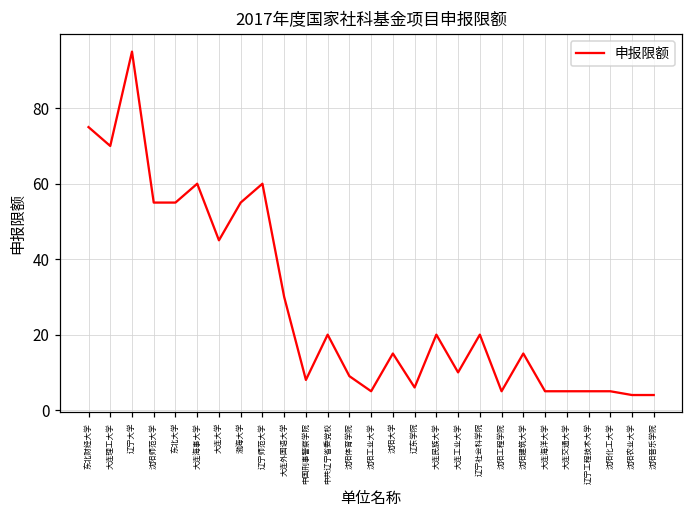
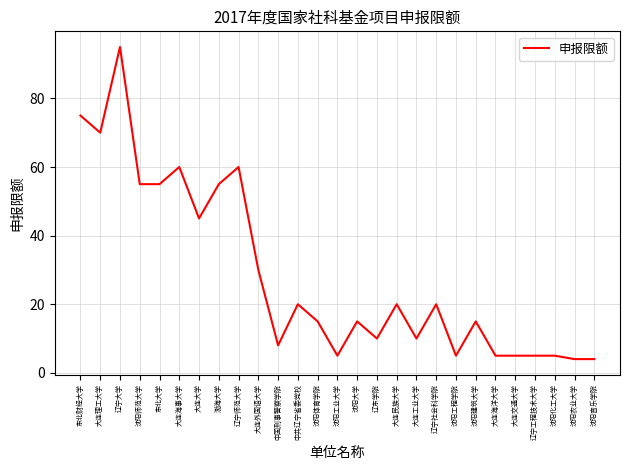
  {
    "东北财经大学": 75,
    "大连理工大学": 70,
    "辽宁大学": 95,
    "沈阳师范大学": 55,
    "东北大学": 55,
    "大连海事大学": 60,
    "大连大学": 45,
    "渤海大学": 55,
    "辽宁师范大学": 60,
    "大连外国语大学": 30,
    "中国刑事警察学院": 8,
    "中共辽宁省委党校": 20,
-   "沈阳体育学院": 9,
+   "沈阳体育学院": 15,
    "沈阳工业大学": 5,
    "沈阳大学": 15,
-   "辽东学院": 6,
+   "辽东学院": 10,
    "大连民族大学": 20,
    "大连工业大学": 10,
    "辽宁社会科学院": 20,
    "沈阳工程学院": 5,
    "沈阳建筑大学": 15,
    "大连海洋大学": 5,
    "大连交通大学": 5,
    "辽宁工程技术大学": 5,
    "沈阳化工大学": 5,
    "沈阳农业大学": 4,
    "沈阳音乐学院": 4
  }
